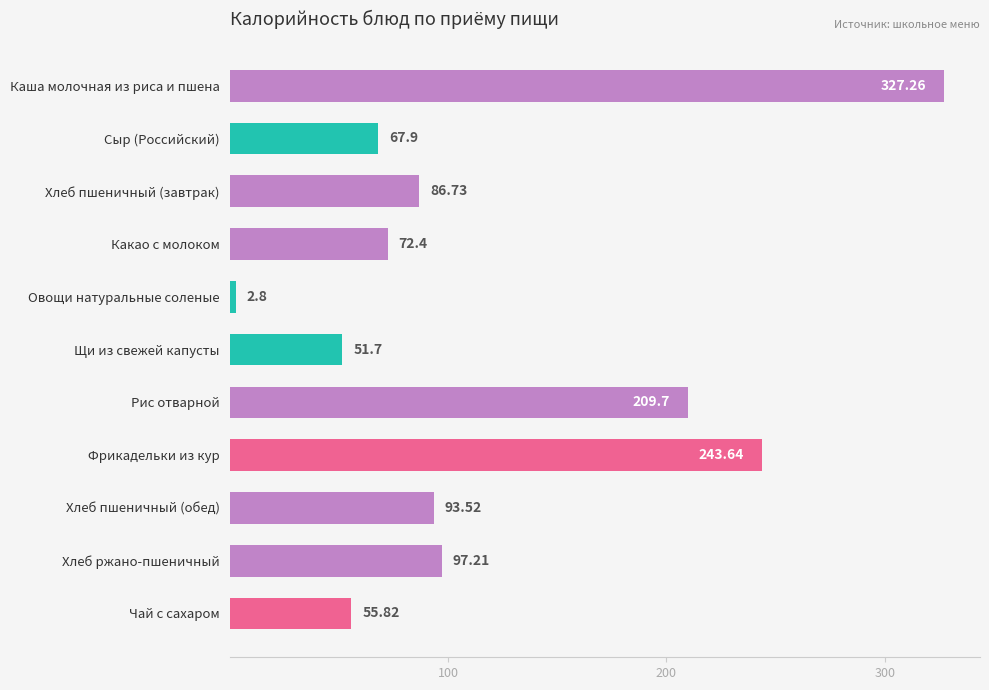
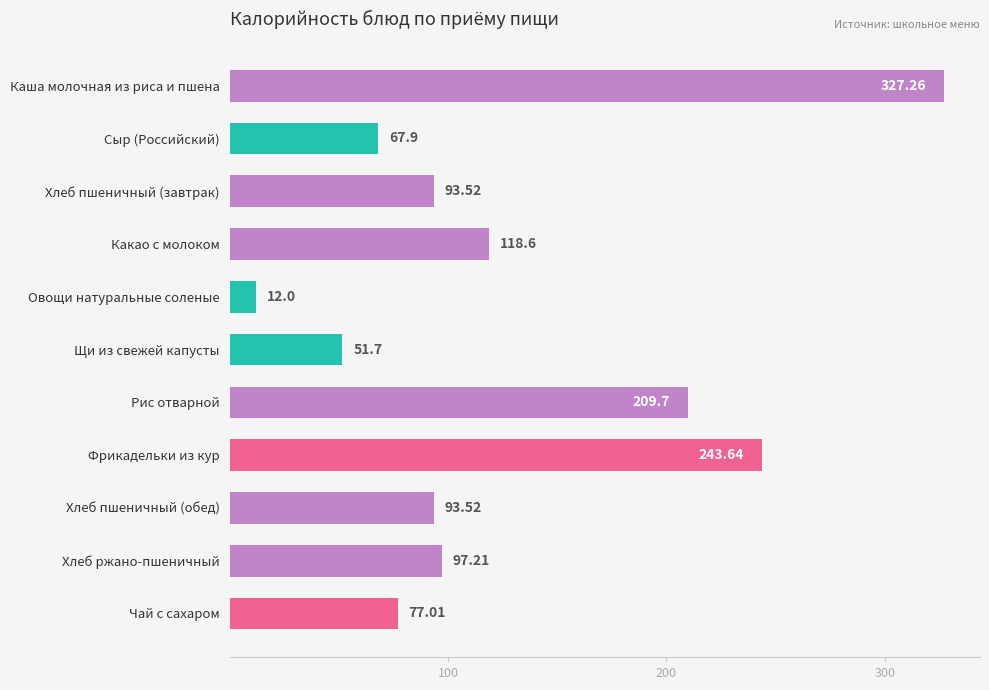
  {
    "Каша молочная из риса и пшена": 327.26,
    "Сыр (Российский)": 67.9,
-   "Хлеб пшеничный (завтрак)": 86.73,
-   "Какао с молоком": 72.4,
-   "Овощи натуральные соленые": 2.8,
+   "Хлеб пшеничный (завтрак)": 93.52,
+   "Какао с молоком": 118.6,
+   "Овощи натуральные соленые": 12.0,
    "Щи из свежей капусты": 51.7,
    "Рис отварной": 209.7,
    "Фрикадельки из кур": 243.64,
    "Хлеб пшеничный (обед)": 93.52,
    "Хлеб ржано-пшеничный": 97.21,
-   "Чай с сахаром": 55.82
+   "Чай с сахаром": 77.01
  }
